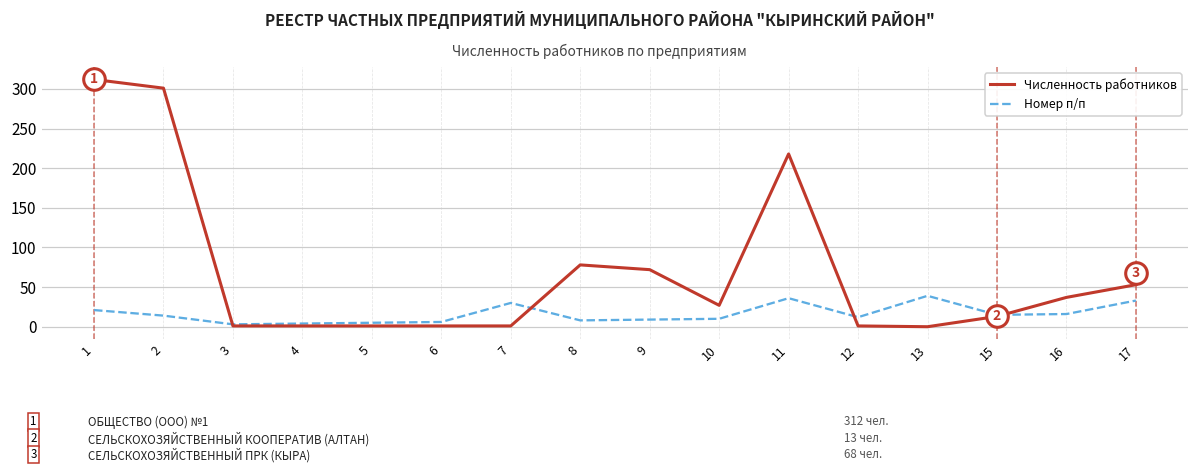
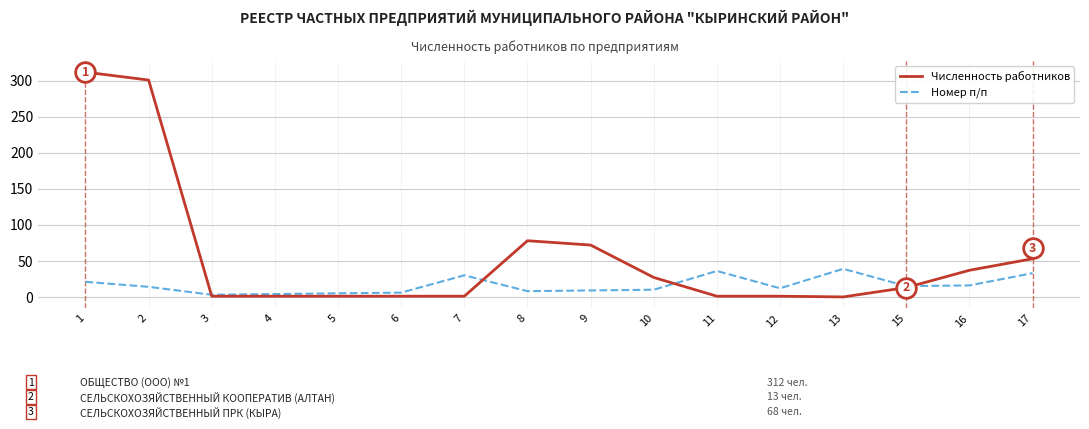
  {
    "Численность работников": {
      "2": 300,
      "5": 0,
      "6": 0,
      "7": 0,
      "8": 80,
      "9": 70,
      "10": 30,
-     "11": 220,
+     "11": 0,
      "12": 0,
      "13": 0,
      "16": 40
    },
    "Номер п/п": {
      "1": 20,
      "2": 10,
      "5": 10,
      "6": 10,
      "7": 30,
      "8": 10,
      "9": 10,
      "10": 10,
      "11": 40,
      "12": 10,
      "13": 40,
      "16": 20,
      "17": 30
    }
  }
